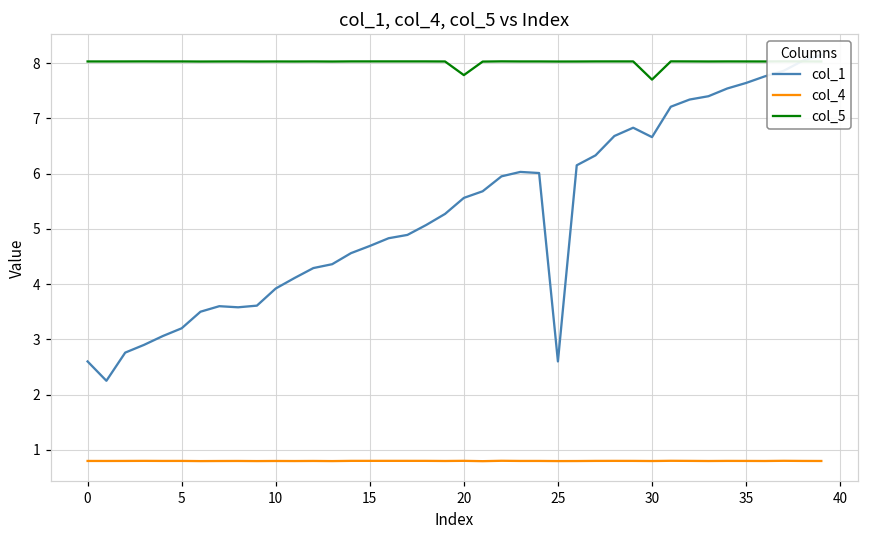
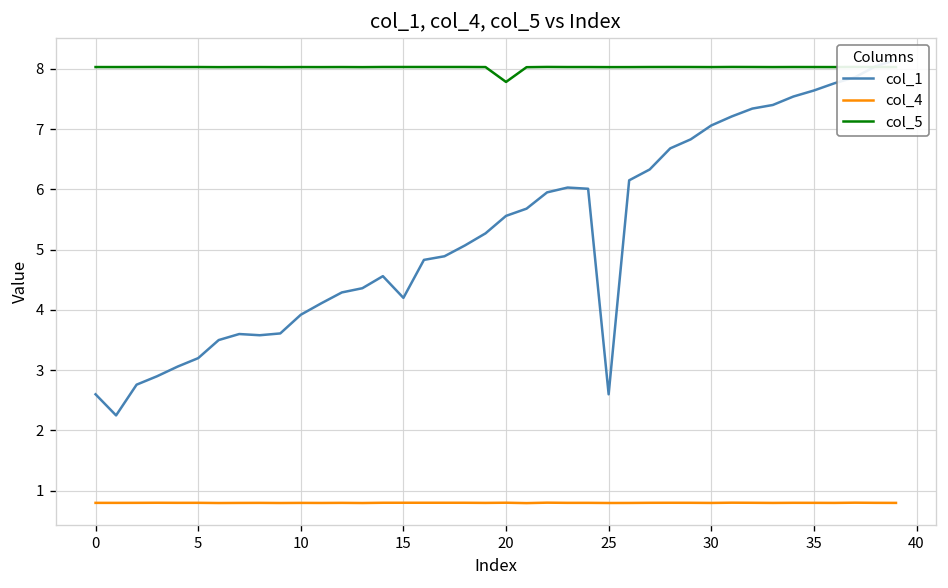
  {
    "col_1": {
      "0": 2.6,
      "5": 3.2,
      "10": 3.9,
-     "15": 4.7,
+     "15": 4.2,
      "20": 5.6,
      "25": 2.6,
-     "30": 6.7,
+     "30": 7.1,
      "35": 7.6
    },
    "col_4": {
      "0": 0.8,
      "5": 0.8,
      "10": 0.8,
      "15": 0.8,
      "20": 0.8,
      "25": 0.8,
      "30": 0.8,
      "35": 0.8
    },
    "col_5": {
      "0": 8.0,
      "5": 8.0,
      "10": 8.0,
      "15": 8.0,
      "20": 7.8,
      "25": 8.0,
-     "30": 7.7,
+     "30": 8.0,
      "35": 8.0
    }
  }
